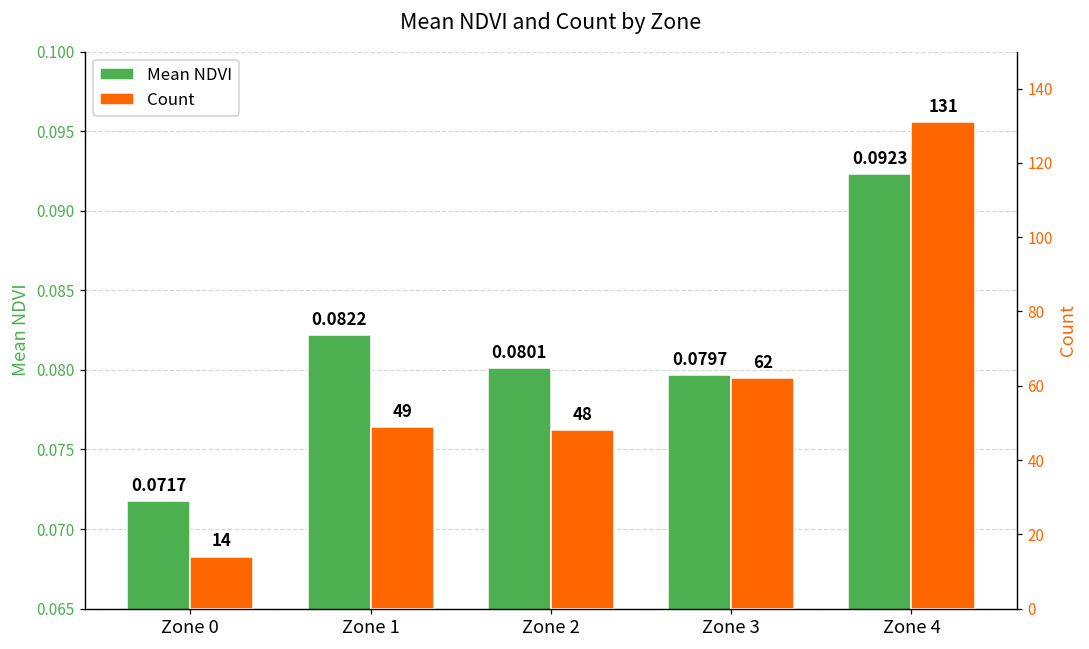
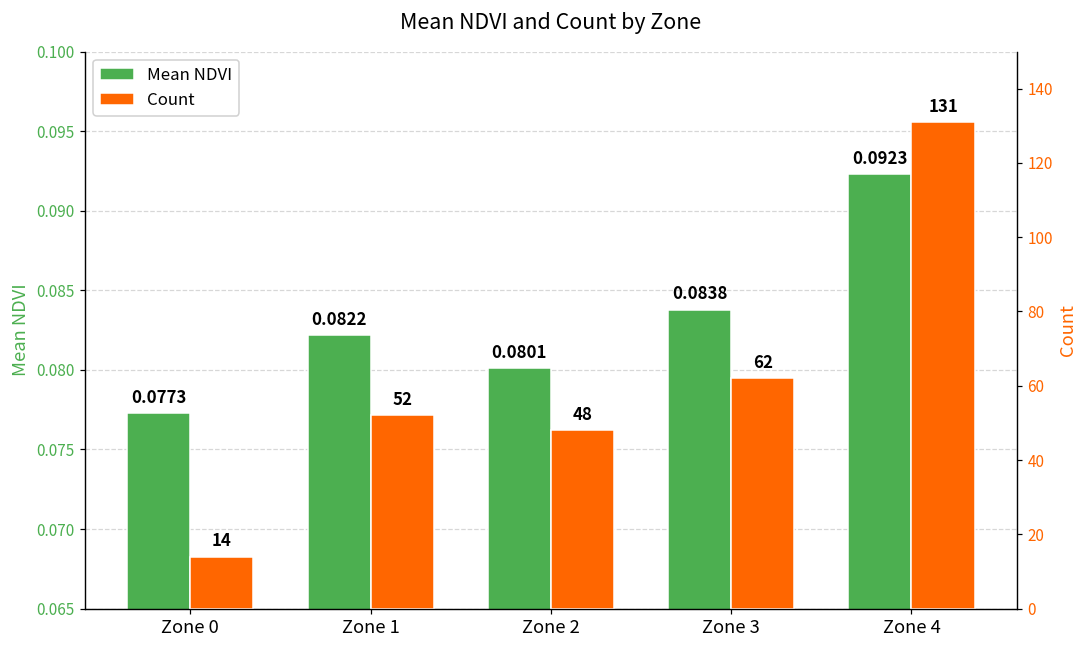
  {
    "Mean NDVI": {
-     "Zone 0": 0.0717,
+     "Zone 0": 0.0773,
      "Zone 1": 0.0822,
      "Zone 2": 0.0801,
-     "Zone 3": 0.0797,
+     "Zone 3": 0.0838,
      "Zone 4": 0.0923
    },
    "Count": {
      "Zone 0": 14,
-     "Zone 1": 49,
+     "Zone 1": 52,
      "Zone 2": 48,
      "Zone 3": 62,
      "Zone 4": 131
    }
  }
